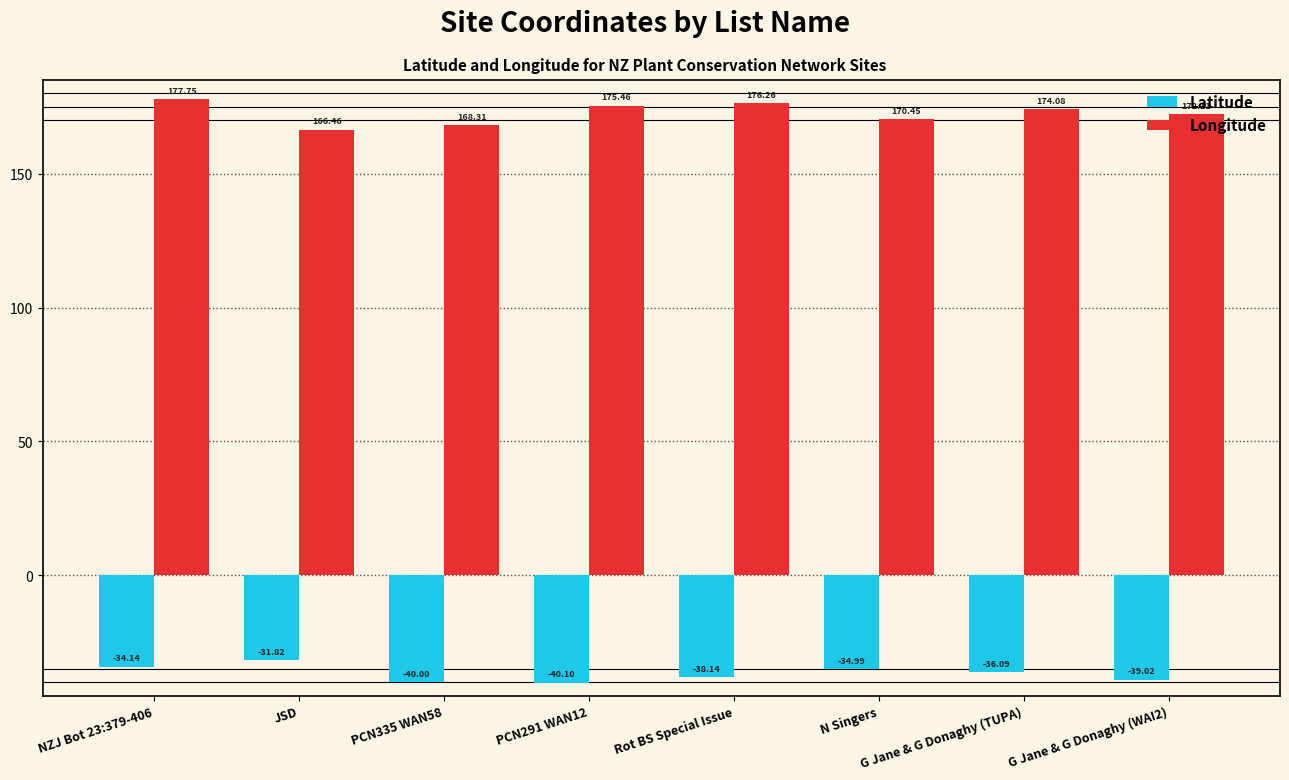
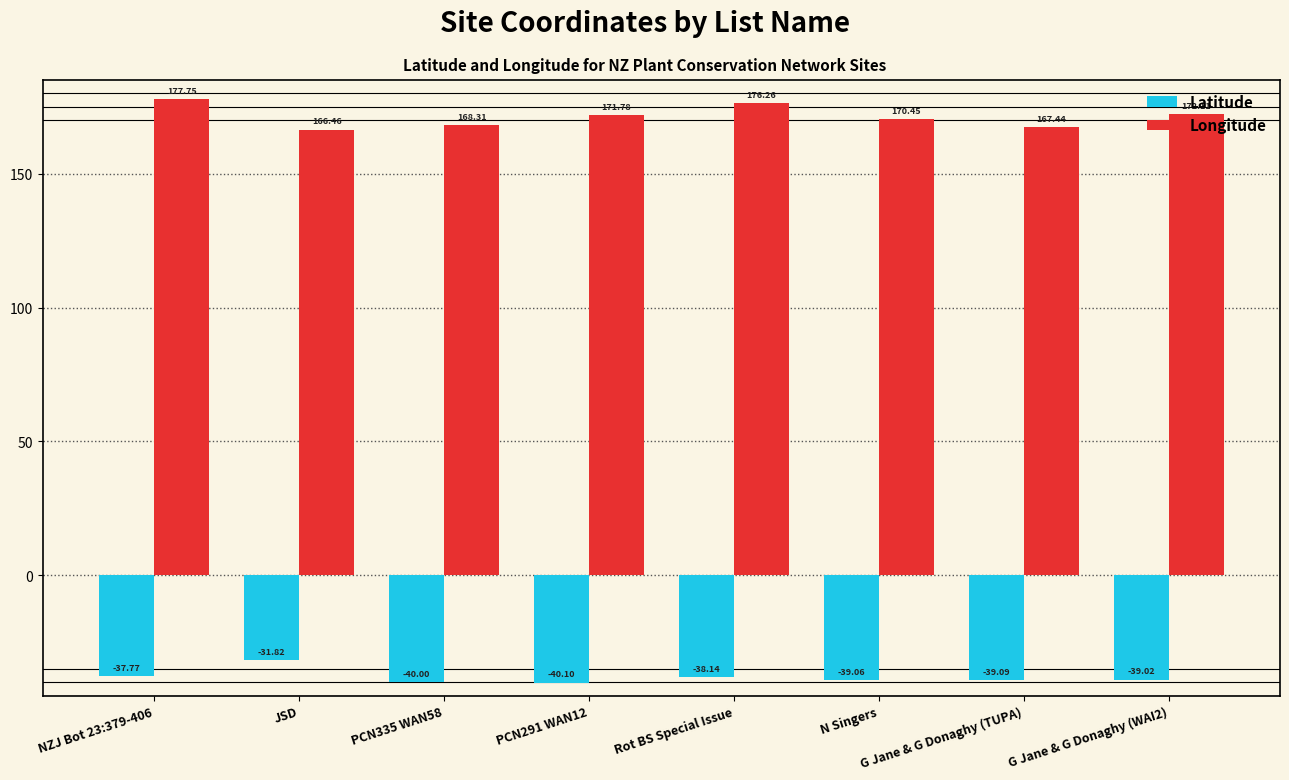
  {
    "Latitude": {
-     "NZJ Bot 23:379-406": -34.14,
+     "NZJ Bot 23:379-406": -37.77,
      "JSD": -31.82,
      "PCN335 WAN58": -40.00,
      "PCN291 WAN12": -40.10,
      "Rot BS Special Issue": -38.14,
-     "N Singers": -34.99,
-     "G Jane & G Donaghy (TUPA)": -36.09,
+     "N Singers": -39.06,
+     "G Jane & G Donaghy (TUPA)": -39.09,
      "G Jane & G Donaghy (WAI2)": -39.02
    },
    "Longitude": {
      "NZJ Bot 23:379-406": 177.75,
      "JSD": 166.46,
      "PCN335 WAN58": 168.31,
-     "PCN291 WAN12": 175.46,
+     "PCN291 WAN12": 171.78,
      "Rot BS Special Issue": 176.26,
      "N Singers": 170.45,
-     "G Jane & G Donaghy (TUPA)": 174.08,
+     "G Jane & G Donaghy (TUPA)": 167.44,
      "G Jane & G Donaghy (WAI2)": 172.11
    }
  }
